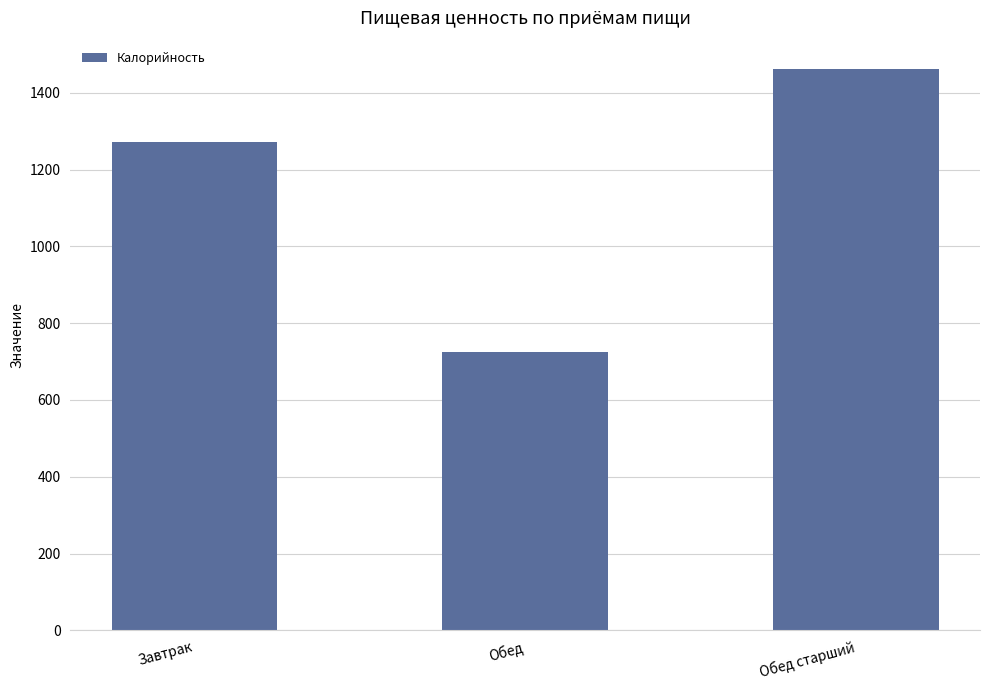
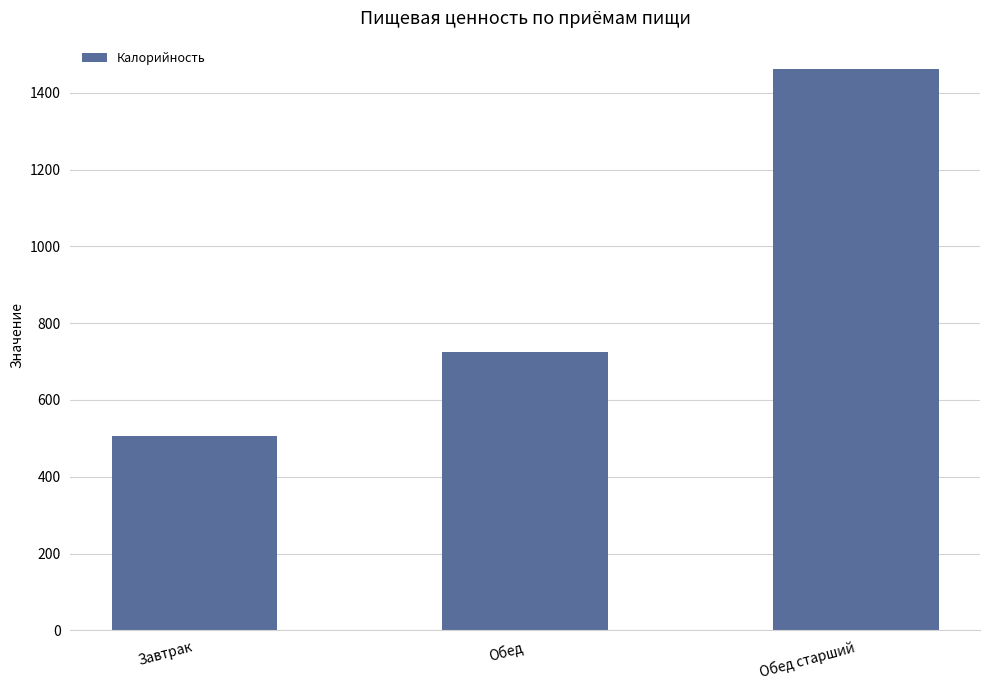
  {
-   "Завтрак": 1270,
+   "Завтрак": 510,
    "Обед": 730,
    "Обед старший": 1460
  }
